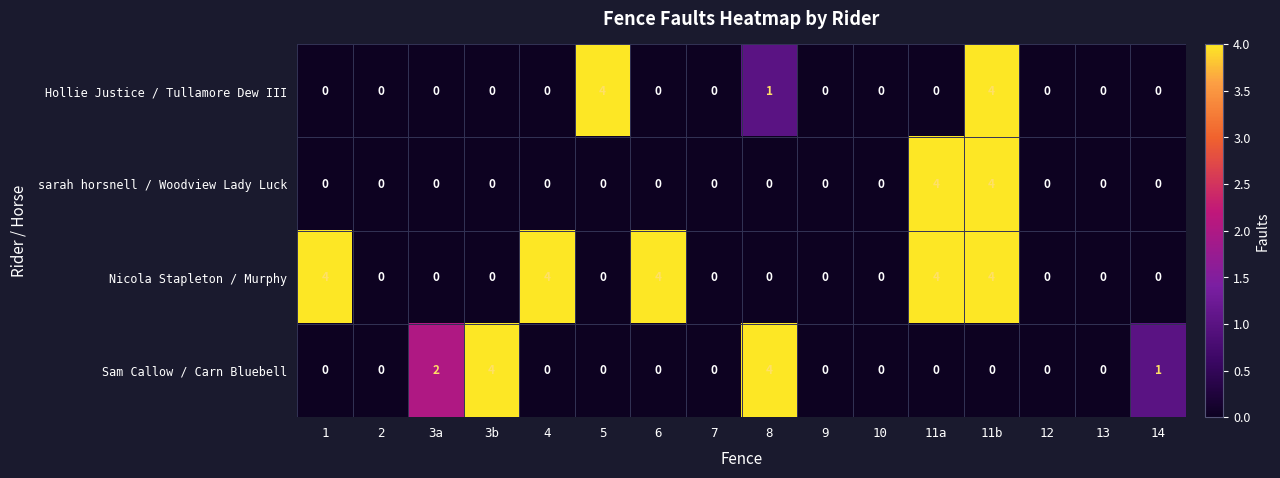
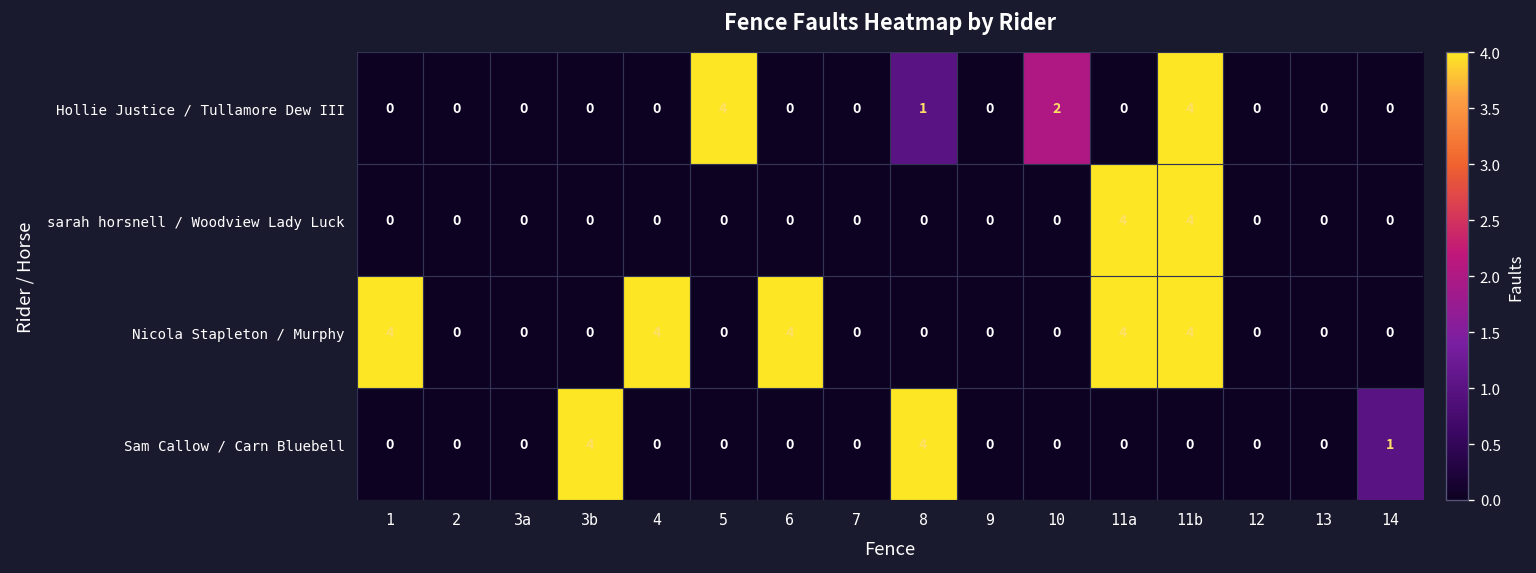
  {
    "Hollie Justice / Tullamore Dew III": {
      "1": 0,
      "2": 0,
      "3a": 0,
      "3b": 0,
      "4": 0,
      "5": 4,
      "6": 0,
      "7": 0,
      "8": 1,
      "9": 0,
-     "10": 0,
+     "10": 2,
      "11a": 0,
      "11b": 4,
      "12": 0,
      "13": 0,
      "14": 0
    },
    "sarah horsnell / Woodview Lady Luck": {
      "1": 0,
      "2": 0,
      "3a": 0,
      "3b": 0,
      "4": 0,
      "5": 0,
      "6": 0,
      "7": 0,
      "8": 0,
      "9": 0,
      "10": 0,
      "11a": 4,
      "11b": 4,
      "12": 0,
      "13": 0,
      "14": 0
    },
    "Nicola Stapleton / Murphy": {
      "1": 4,
      "2": 0,
      "3a": 0,
      "3b": 0,
      "4": 4,
      "5": 0,
      "6": 4,
      "7": 0,
      "8": 0,
      "9": 0,
      "10": 0,
      "11a": 4,
      "11b": 4,
      "12": 0,
      "13": 0,
      "14": 0
    },
    "Sam Callow / Carn Bluebell": {
      "1": 0,
      "2": 0,
-     "3a": 2,
+     "3a": 0,
      "3b": 4,
      "4": 0,
      "5": 0,
      "6": 0,
      "7": 0,
      "8": 4,
      "9": 0,
      "10": 0,
      "11a": 0,
      "11b": 0,
      "12": 0,
      "13": 0,
      "14": 1
    }
  }
